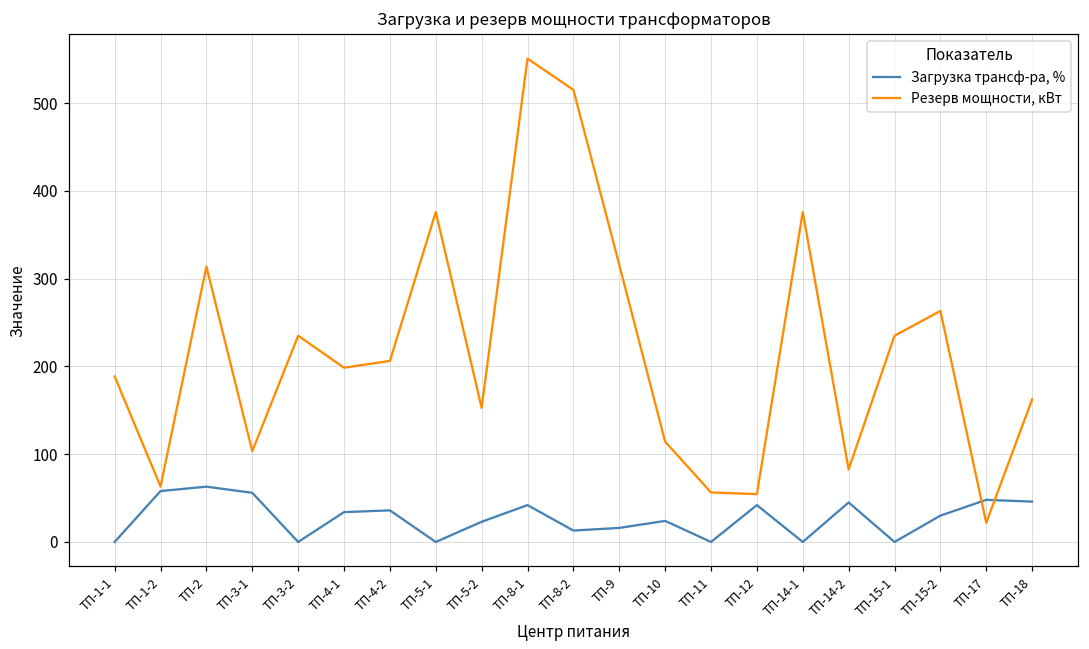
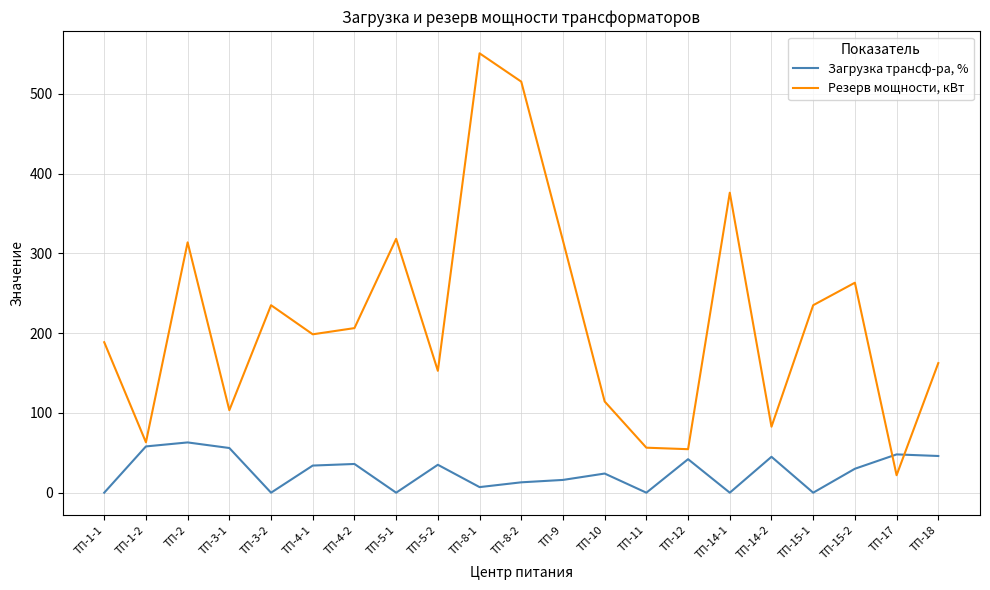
  {
    "Загрузка трансф-ра, %": {
      "ТП-1-1": 0,
      "ТП-1-2": 60,
      "ТП-2": 60,
      "ТП-3-1": 60,
      "ТП-3-2": 0,
      "ТП-4-1": 30,
      "ТП-4-2": 40,
      "ТП-5-1": 0,
-     "ТП-5-2": 20,
-     "ТП-8-1": 40,
+     "ТП-5-2": 40,
+     "ТП-8-1": 10,
      "ТП-8-2": 10,
      "ТП-9": 20,
      "ТП-10": 20,
      "ТП-11": 0,
      "ТП-12": 40,
      "ТП-14-1": 0,
      "ТП-14-2": 50,
      "ТП-15-1": 0,
      "ТП-15-2": 30,
      "ТП-17": 50,
      "ТП-18": 50
    },
    "Резерв мощности, кВт": {
      "ТП-1-1": 190,
      "ТП-1-2": 60,
      "ТП-2": 310,
      "ТП-3-1": 100,
      "ТП-3-2": 240,
      "ТП-4-1": 200,
      "ТП-4-2": 210,
-     "ТП-5-1": 380,
+     "ТП-5-1": 320,
      "ТП-5-2": 150,
      "ТП-8-1": 550,
      "ТП-8-2": 520,
      "ТП-9": 320,
      "ТП-10": 110,
      "ТП-11": 60,
      "ТП-12": 50,
      "ТП-14-1": 380,
      "ТП-14-2": 80,
      "ТП-15-1": 240,
      "ТП-15-2": 260,
      "ТП-17": 20,
      "ТП-18": 160
    }
  }
